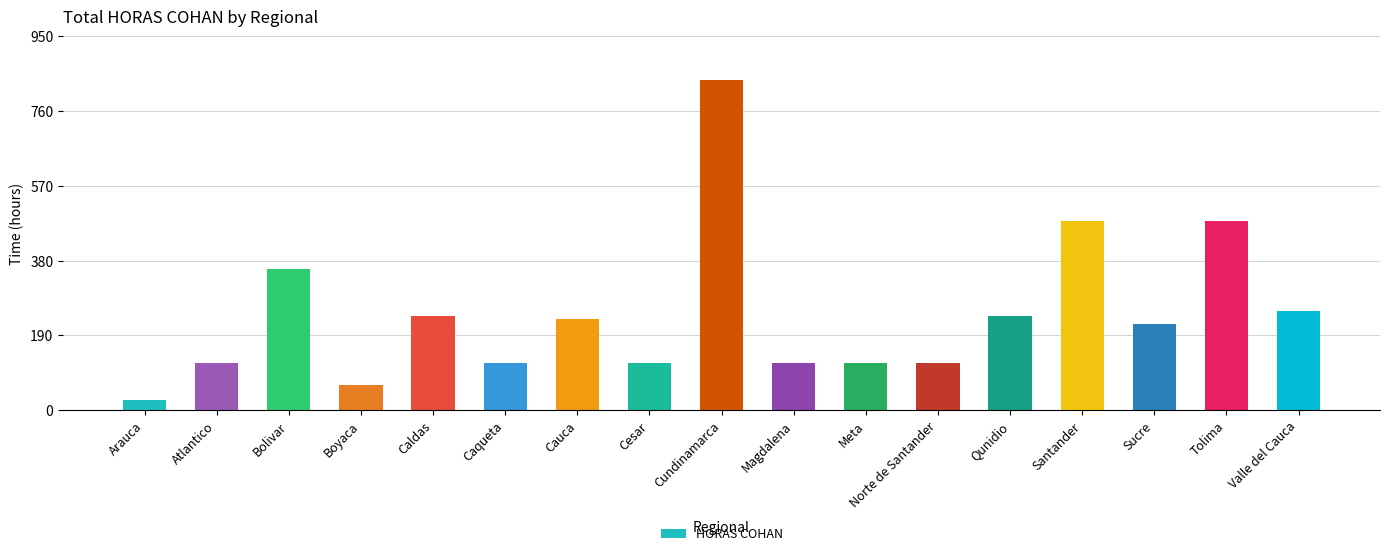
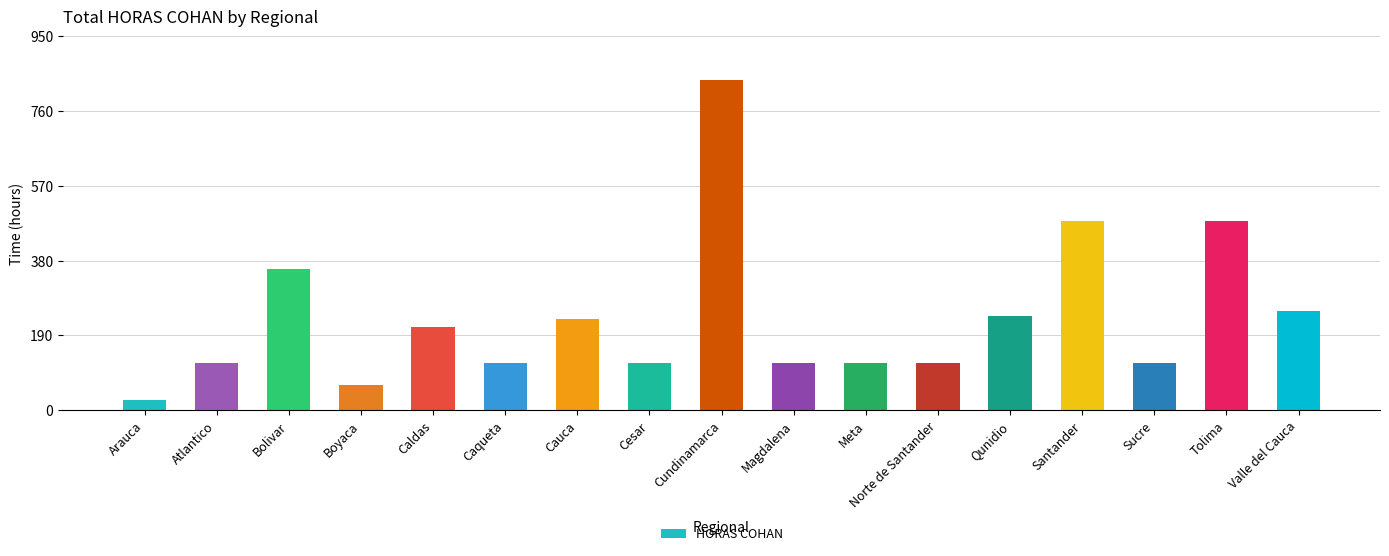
  {
    "Arauca": 30,
    "Atlantico": 120,
    "Bolivar": 360,
    "Boyaca": 60,
-   "Caldas": 240,
+   "Caldas": 210,
    "Caqueta": 120,
    "Cauca": 230,
    "Cesar": 120,
    "Cundinamarca": 840,
    "Magdalena": 120,
    "Meta": 120,
    "Norte de Santander": 120,
    "Qunidio": 240,
    "Santander": 480,
-   "Sucre": 220,
+   "Sucre": 120,
    "Tolima": 480,
    "Valle del Cauca": 250
  }
